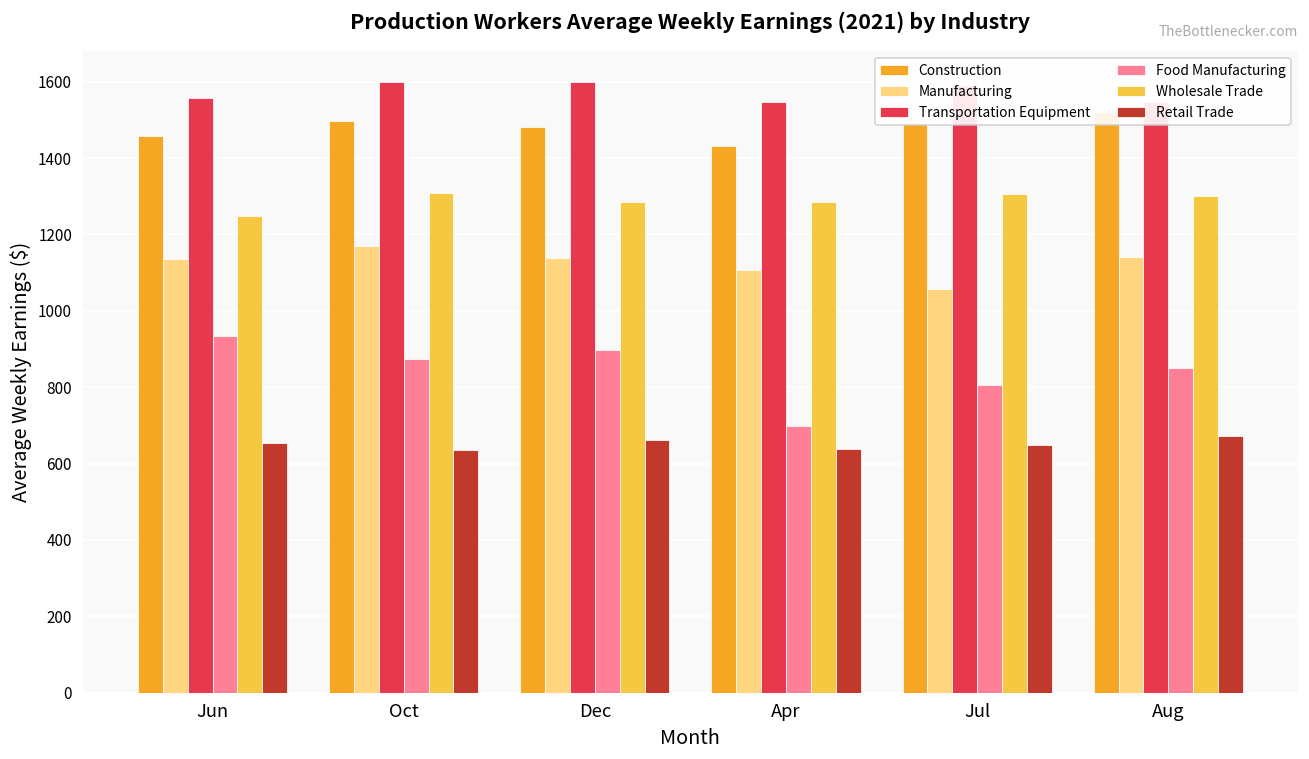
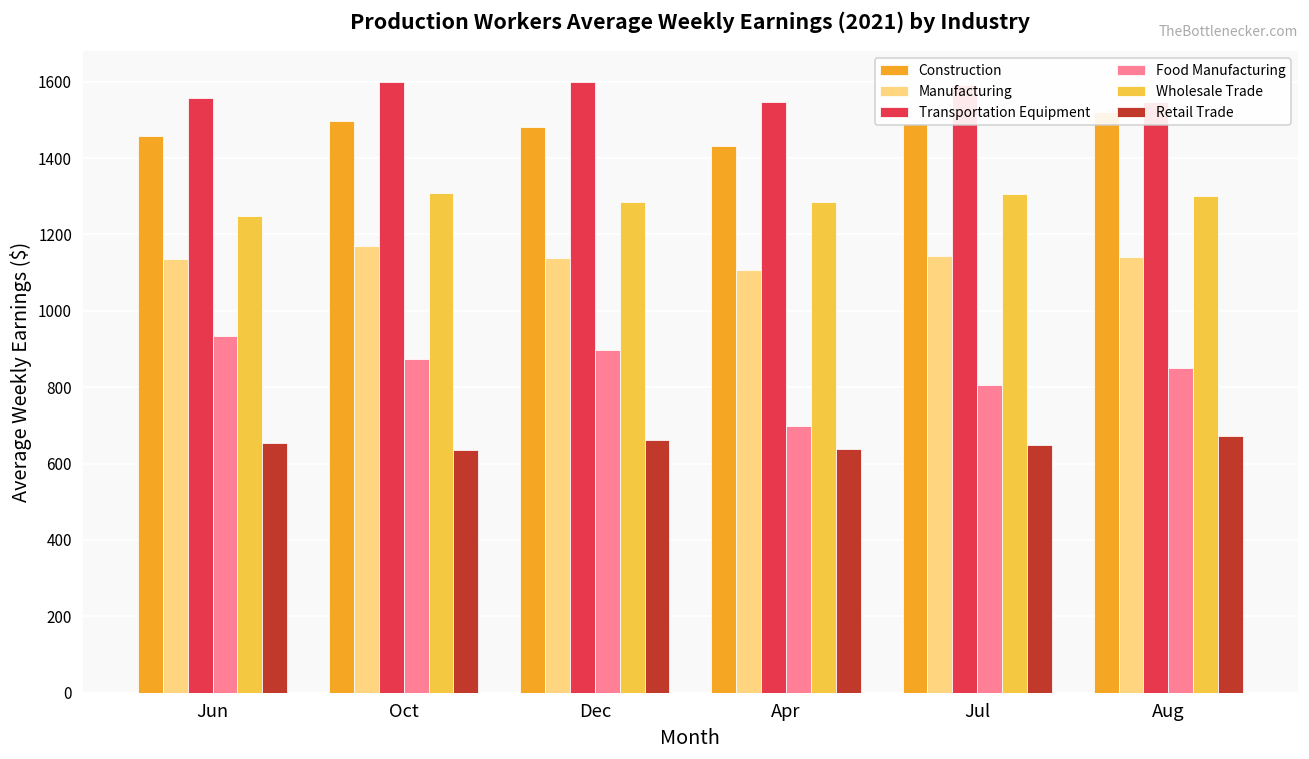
  {
    "Manufacturing": {
      "Jun": 1140,
      "Oct": 1170,
      "Dec": 1140,
      "Apr": 1110,
-     "Jul": 1060,
+     "Jul": 1140,
      "Aug": 1140
    },
    "Food Manufacturing": {
      "Jun": 930,
      "Oct": 870,
      "Dec": 900,
      "Apr": 700,
      "Jul": 810,
      "Aug": 850
    }
  }
